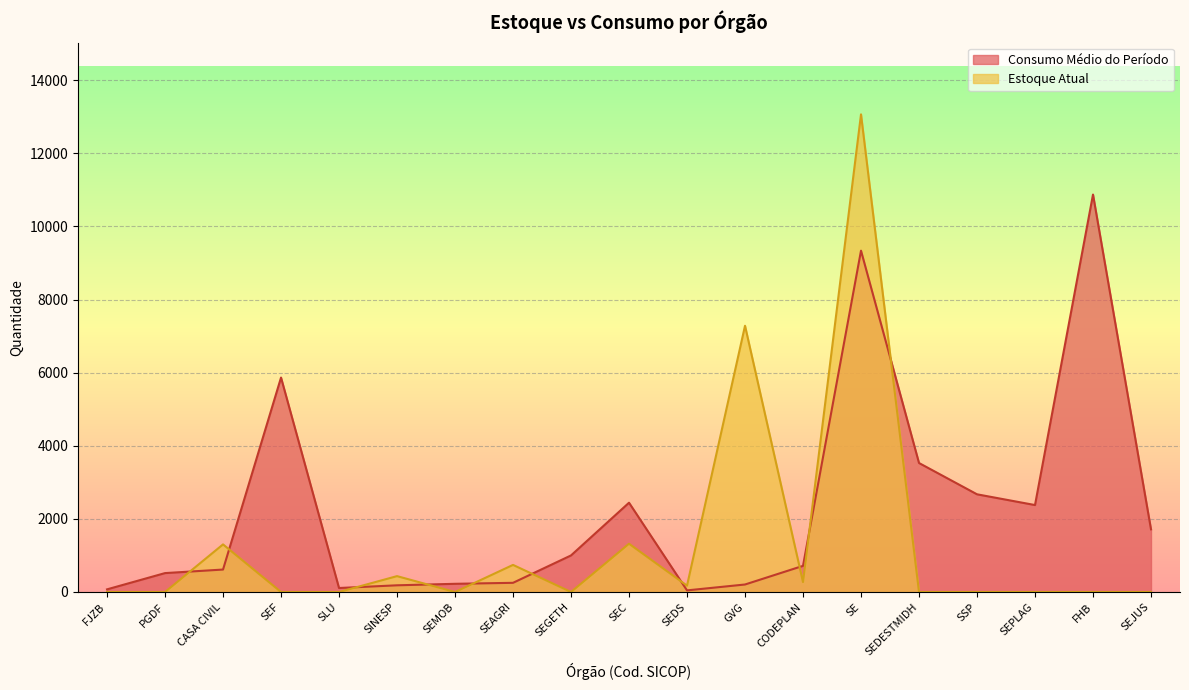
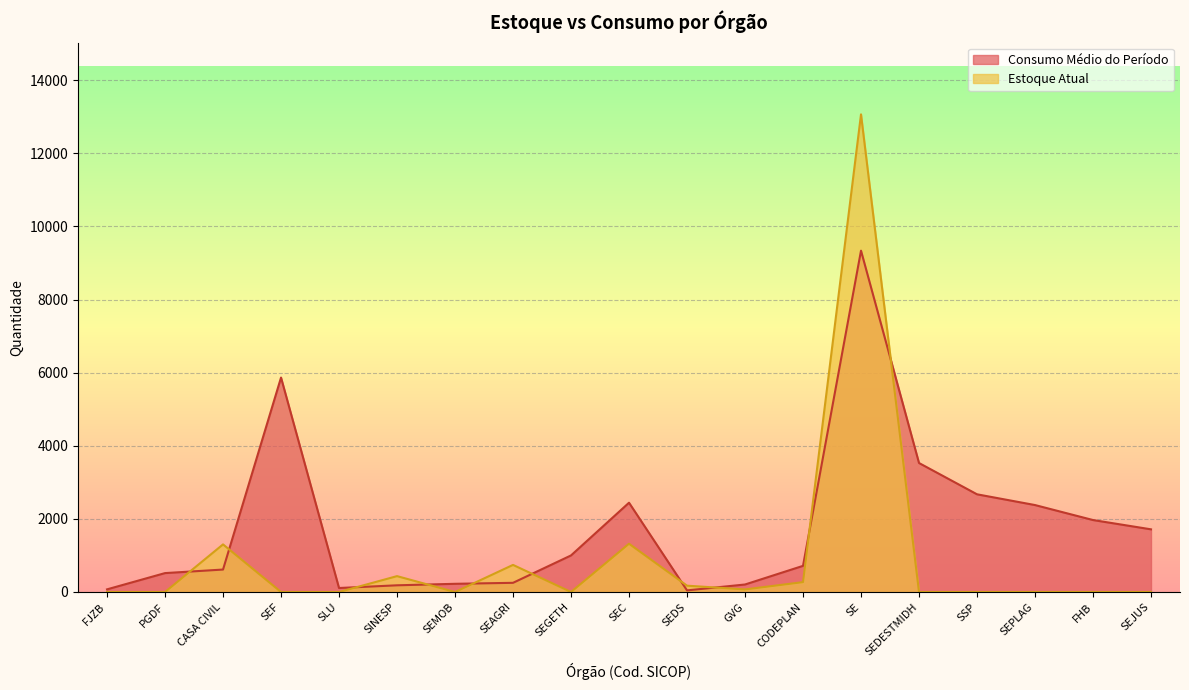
  {
    "Consumo Médio do Período": {
      "FJZB": 100,
      "PGDF": 500,
      "CASA CIVIL": 600,
      "SEF": 5900,
      "SLU": 100,
      "SINESP": 200,
      "SEMOB": 200,
      "SEAGRI": 300,
      "SEGETH": 1000,
      "SEC": 2400,
      "SEDS": 0,
      "GVG": 200,
      "CODEPLAN": 700,
      "SE": 9300,
      "SEDESTMIDH": 3500,
      "SSP": 2700,
      "SEPLAG": 2400,
-     "FHB": 10900,
+     "FHB": 2000,
      "SEJUS": 1700
    },
    "Estoque Atual": {
      "FJZB": 0,
      "PGDF": 0,
      "CASA CIVIL": 1300,
      "SEF": 0,
      "SLU": 0,
      "SINESP": 400,
      "SEMOB": 0,
      "SEAGRI": 700,
      "SEGETH": 0,
      "SEC": 1300,
      "SEDS": 200,
-     "GVG": 7300,
+     "GVG": 100,
      "CODEPLAN": 300,
      "SE": 13100,
      "SEDESTMIDH": 0,
      "SSP": 0,
      "SEPLAG": 0,
      "FHB": 0,
      "SEJUS": 0
    }
  }
